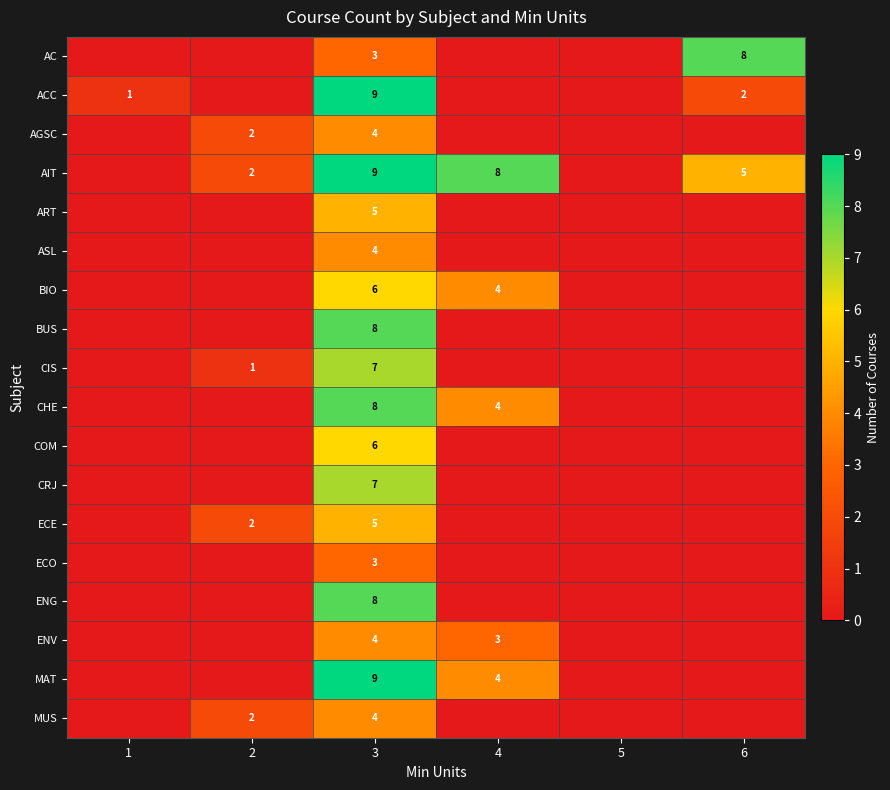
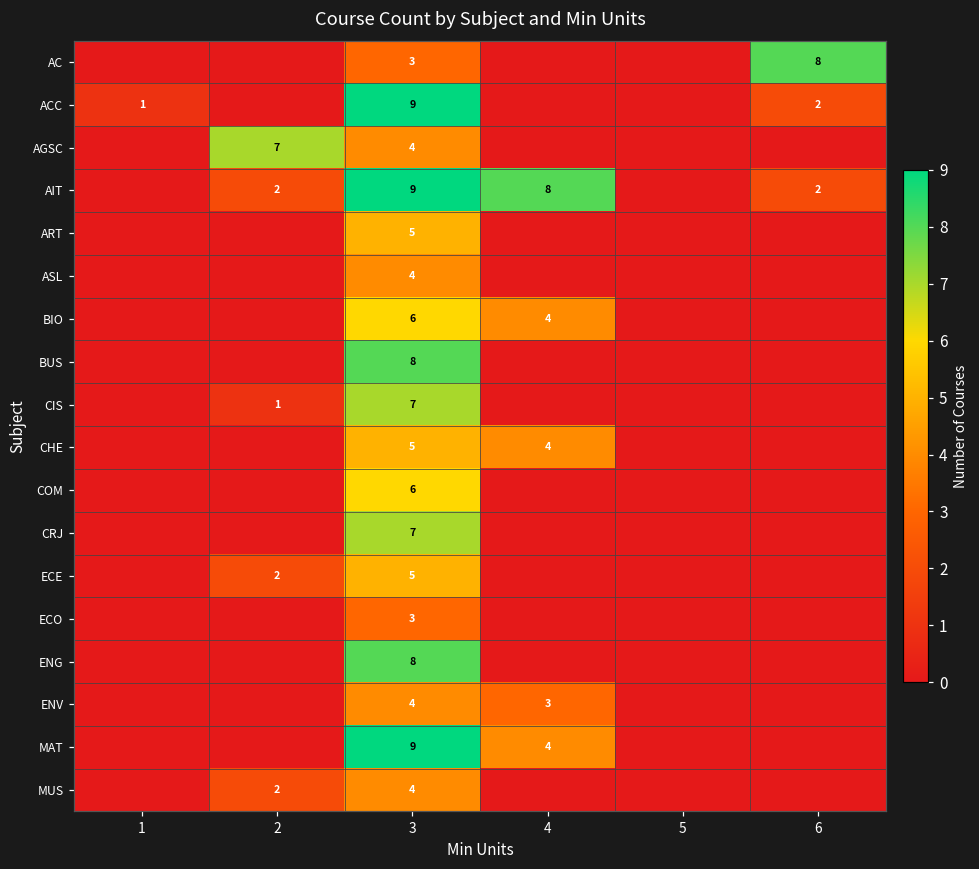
  {
    "AC": {
      "3": 3,
      "6": 8
    },
    "ACC": {
      "1": 1,
      "3": 9,
      "6": 2
    },
    "AGSC": {
-     "2": 2,
+     "2": 7,
      "3": 4
    },
    "AIT": {
      "2": 2,
      "3": 9,
      "4": 8,
-     "6": 5
+     "6": 2
    },
    "ART": {
      "3": 5
    },
    "ASL": {
      "3": 4
    },
    "BIO": {
      "3": 6,
      "4": 4
    },
    "BUS": {
      "3": 8
    },
    "CIS": {
      "2": 1,
      "3": 7
    },
    "CHE": {
-     "3": 8,
+     "3": 5,
      "4": 4
    },
    "COM": {
      "3": 6
    },
    "CRJ": {
      "3": 7
    },
    "ECE": {
      "2": 2,
      "3": 5
    },
    "ECO": {
      "3": 3
    },
    "ENG": {
      "3": 8
    },
    "ENV": {
      "3": 4,
      "4": 3
    },
    "MAT": {
      "3": 9,
      "4": 4
    },
    "MUS": {
      "2": 2,
      "3": 4
    }
  }
